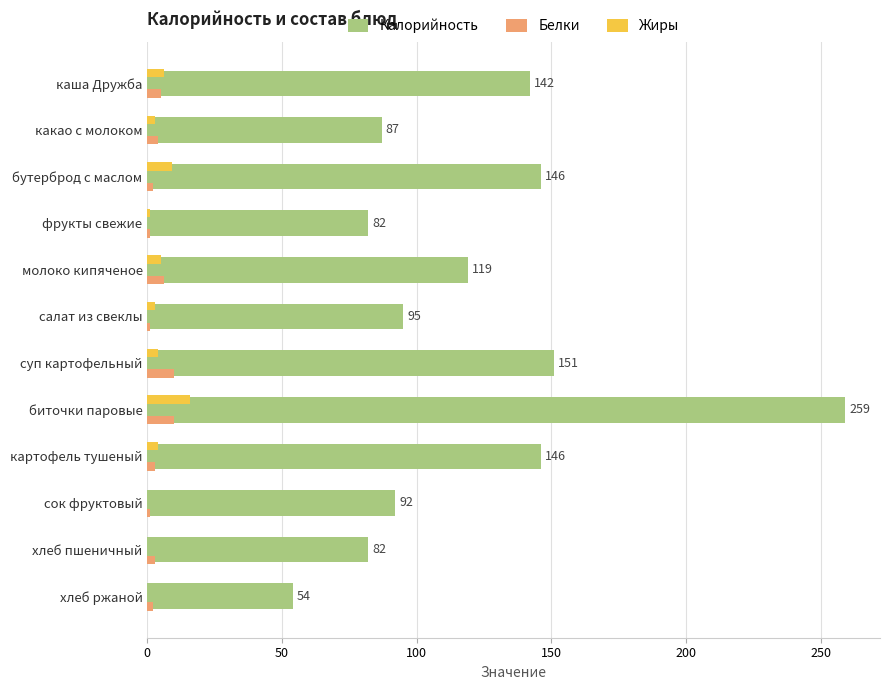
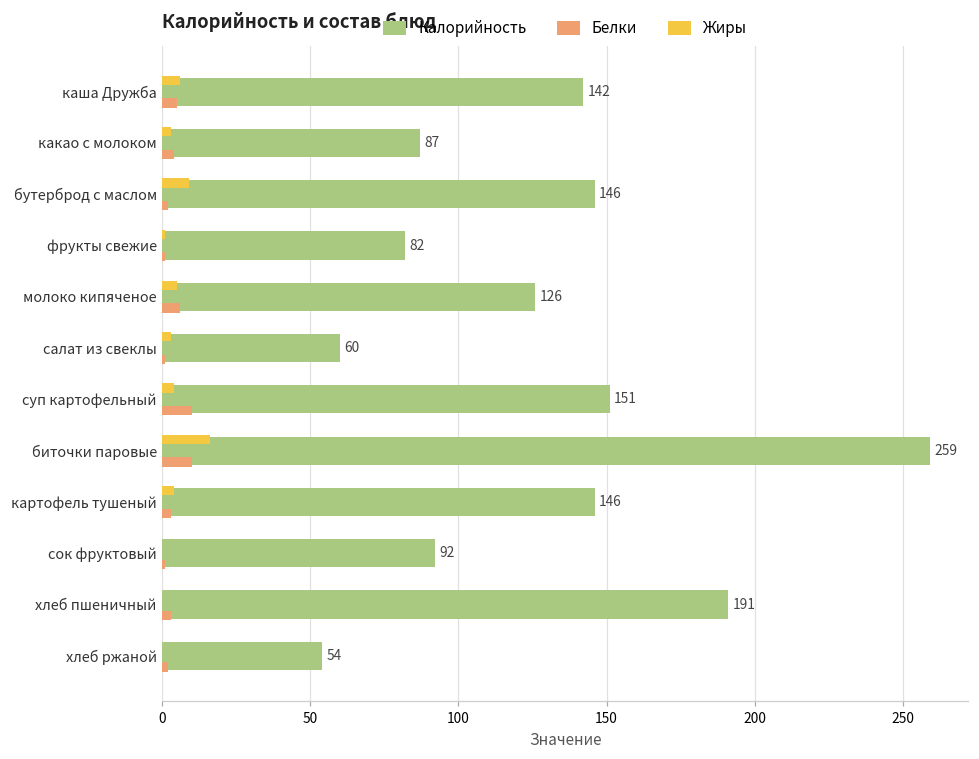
  {
    "Калорийность": {
      "каша Дружба": 142,
      "какао с молоком": 87,
      "бутерброд с маслом": 146,
      "фрукты свежие": 82,
-     "молоко кипяченое": 119,
-     "салат из свеклы": 95,
+     "молоко кипяченое": 126,
+     "салат из свеклы": 60,
      "суп картофельный": 151,
      "биточки паровые": 259,
      "картофель тушеный": 146,
      "сок фруктовый": 92,
-     "хлеб пшеничный": 82,
+     "хлеб пшеничный": 191,
      "хлеб ржаной": 54
    }
  }
